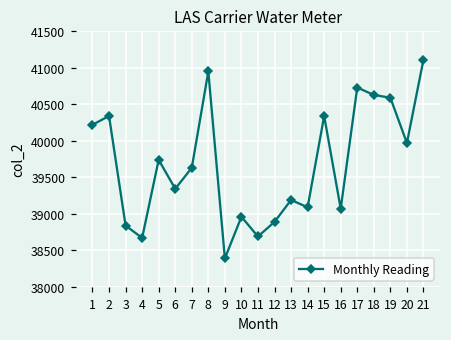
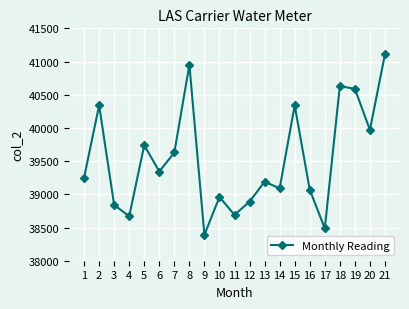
  {
-   "1": 40200,
+   "1": 39300,
    "2": 40300,
    "3": 38800,
    "4": 38700,
    "5": 39700,
    "6": 39300,
    "7": 39600,
    "8": 41000,
    "9": 38400,
    "10": 39000,
    "11": 38700,
    "12": 38900,
    "13": 39200,
    "14": 39100,
    "15": 40300,
    "16": 39100,
-   "17": 40700,
+   "17": 38500,
    "18": 40600,
    "19": 40600,
    "20": 40000,
    "21": 41100
  }
